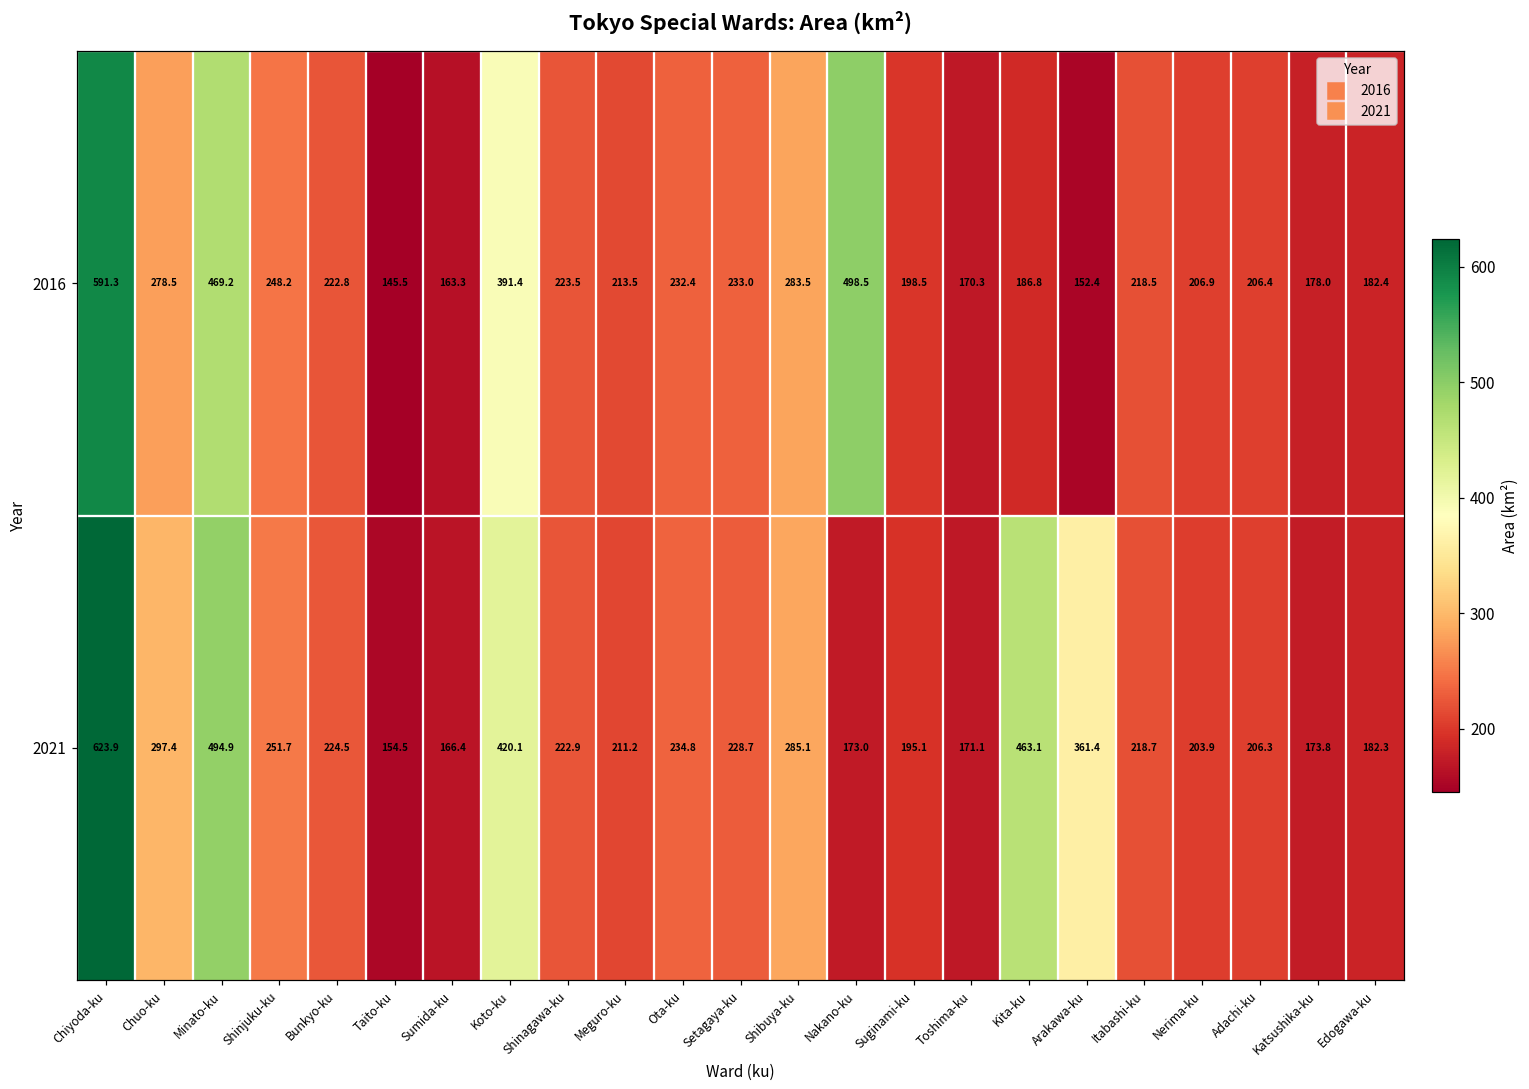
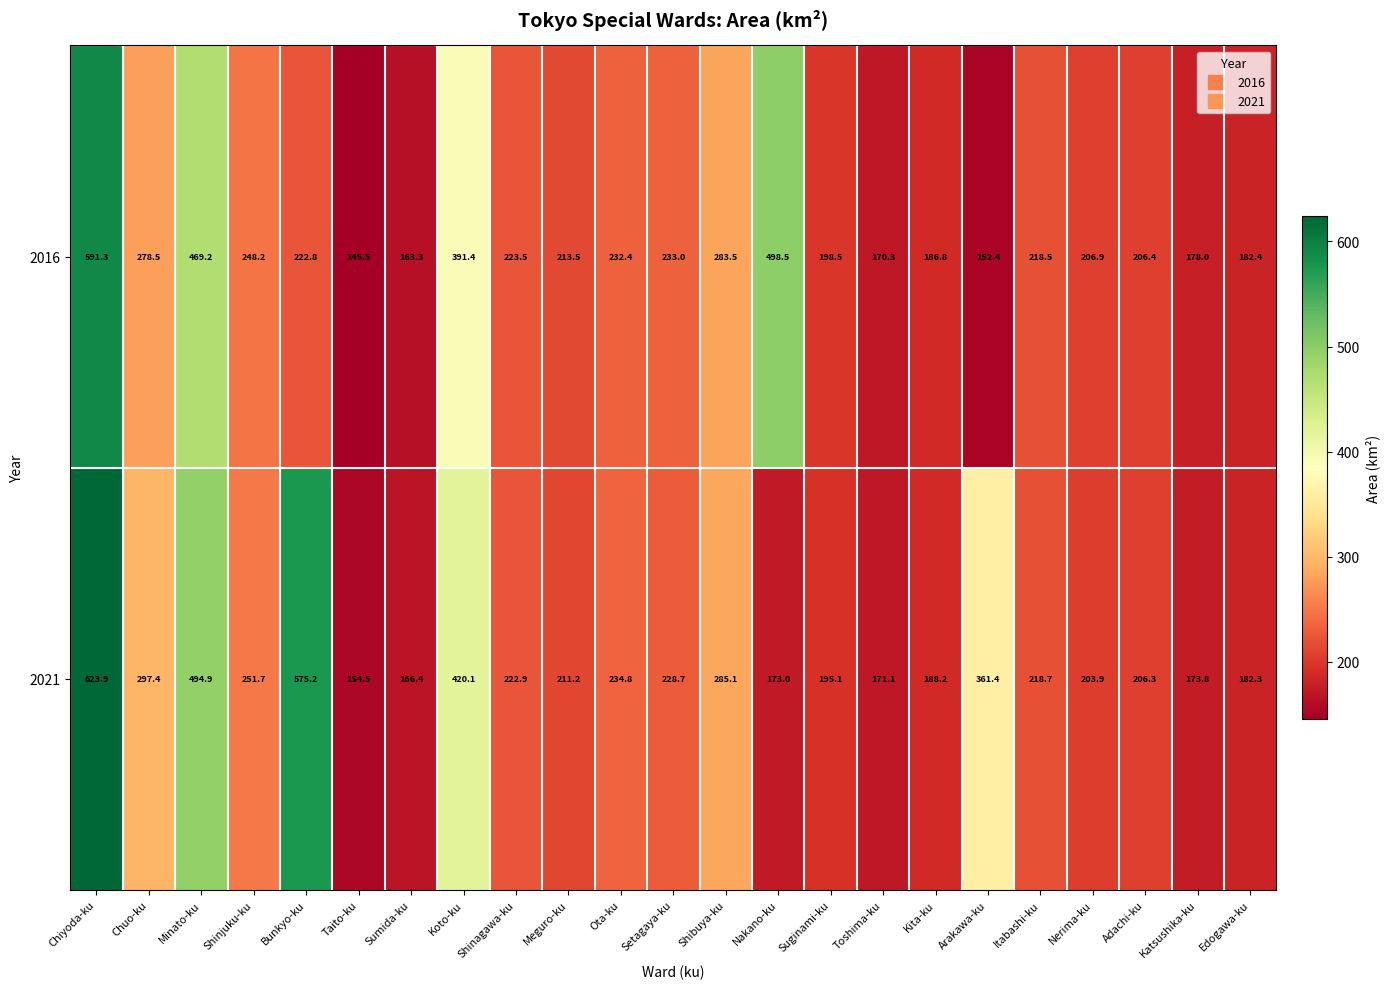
  {
    "2016": {
      "Chiyoda-ku": 591.3,
      "Chuo-ku": 278.5,
      "Minato-ku": 469.2,
      "Shinjuku-ku": 248.2,
      "Bunkyo-ku": 222.8,
      "Taito-ku": 145.5,
      "Sumida-ku": 163.3,
      "Koto-ku": 391.4,
      "Shinagawa-ku": 223.5,
      "Meguro-ku": 213.5,
      "Ota-ku": 232.4,
      "Setagaya-ku": 233.0,
      "Shibuya-ku": 283.5,
      "Nakano-ku": 498.5,
      "Suginami-ku": 198.5,
      "Toshima-ku": 170.3,
      "Kita-ku": 186.8,
      "Arakawa-ku": 152.4,
      "Itabashi-ku": 218.5,
      "Nerima-ku": 206.9,
      "Adachi-ku": 206.4,
      "Katsushika-ku": 178.0,
      "Edogawa-ku": 182.4
    },
    "2021": {
      "Chiyoda-ku": 623.9,
      "Chuo-ku": 297.4,
      "Minato-ku": 494.9,
      "Shinjuku-ku": 251.7,
-     "Bunkyo-ku": 224.5,
+     "Bunkyo-ku": 575.2,
      "Taito-ku": 154.5,
      "Sumida-ku": 166.4,
      "Koto-ku": 420.1,
      "Shinagawa-ku": 222.9,
      "Meguro-ku": 211.2,
      "Ota-ku": 234.8,
      "Setagaya-ku": 228.7,
      "Shibuya-ku": 285.1,
      "Nakano-ku": 173.0,
      "Suginami-ku": 195.1,
      "Toshima-ku": 171.1,
-     "Kita-ku": 463.1,
+     "Kita-ku": 188.2,
      "Arakawa-ku": 361.4,
      "Itabashi-ku": 218.7,
      "Nerima-ku": 203.9,
      "Adachi-ku": 206.3,
      "Katsushika-ku": 173.8,
      "Edogawa-ku": 182.3
    }
  }
